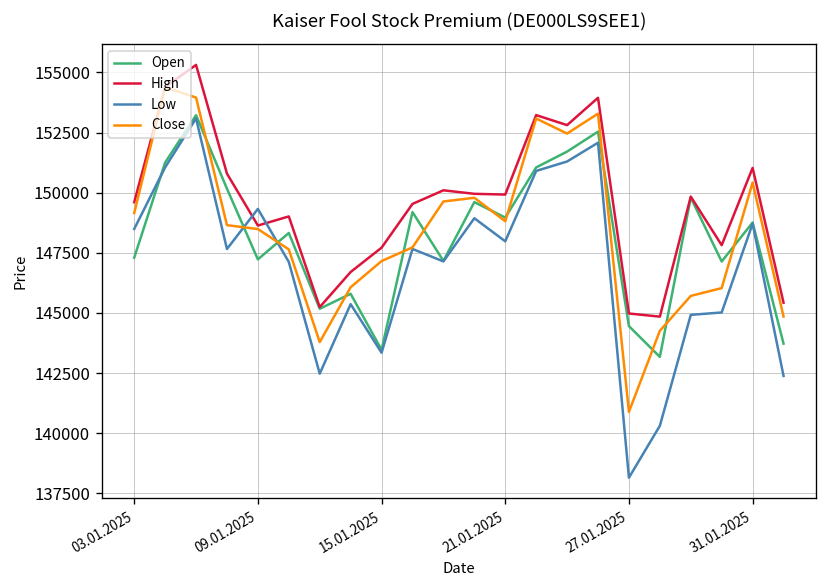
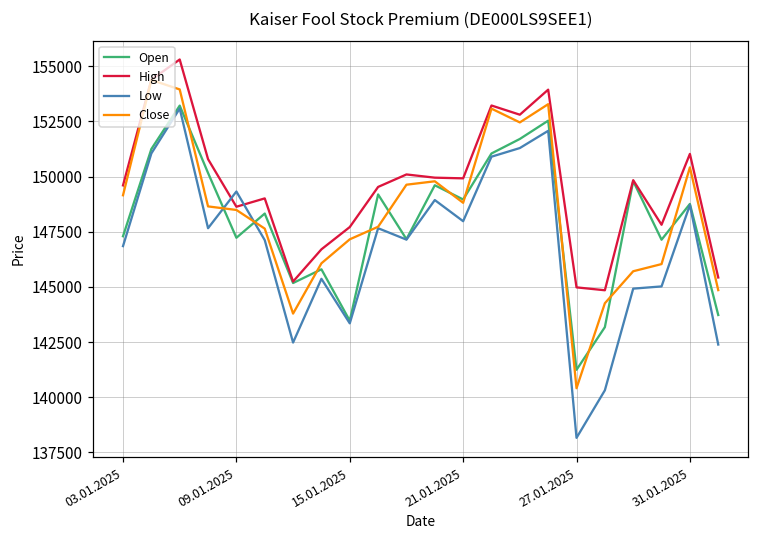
  {
    "Open": {
      "03.01.2025": 147300,
      "09.01.2025": 147200,
      "21.01.2025": 149000,
-     "27.01.2025": 144500
+     "27.01.2025": 141200
    },
    "High": {
      "03.01.2025": 149600,
      "09.01.2025": 148600,
      "15.01.2025": 147700,
      "21.01.2025": 149900,
      "27.01.2025": 145000,
      "31.01.2025": 151000
    },
    "Low": {
-     "03.01.2025": 148500,
+     "03.01.2025": 146800,
      "09.01.2025": 149300,
      "21.01.2025": 148000,
      "27.01.2025": 138200
    },
    "Close": {
      "03.01.2025": 149200,
      "09.01.2025": 148500,
      "15.01.2025": 147200,
      "21.01.2025": 148800,
-     "27.01.2025": 140900,
+     "27.01.2025": 140400,
      "31.01.2025": 150400
    }
  }
